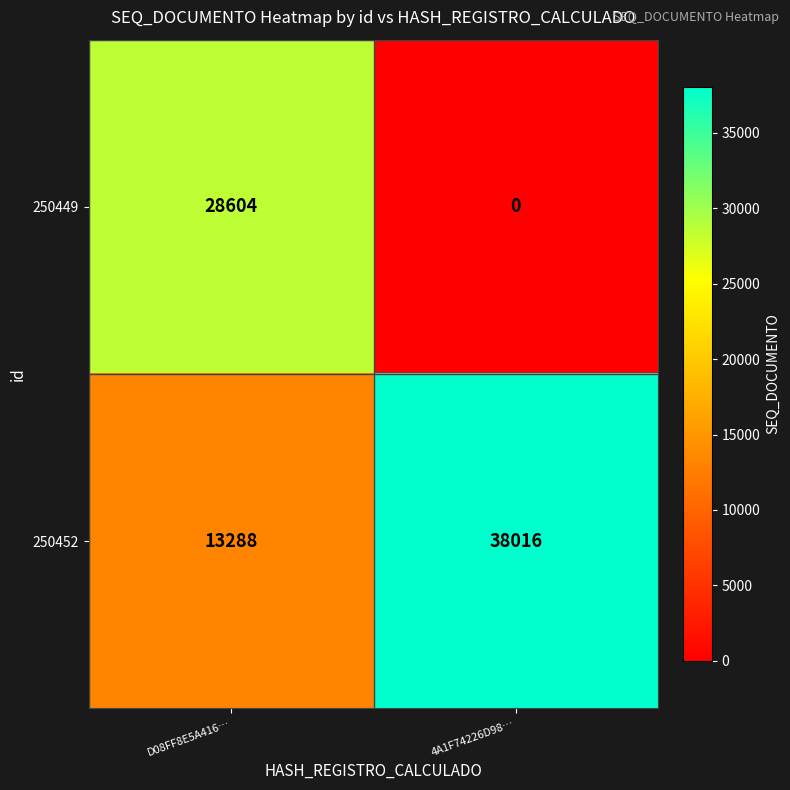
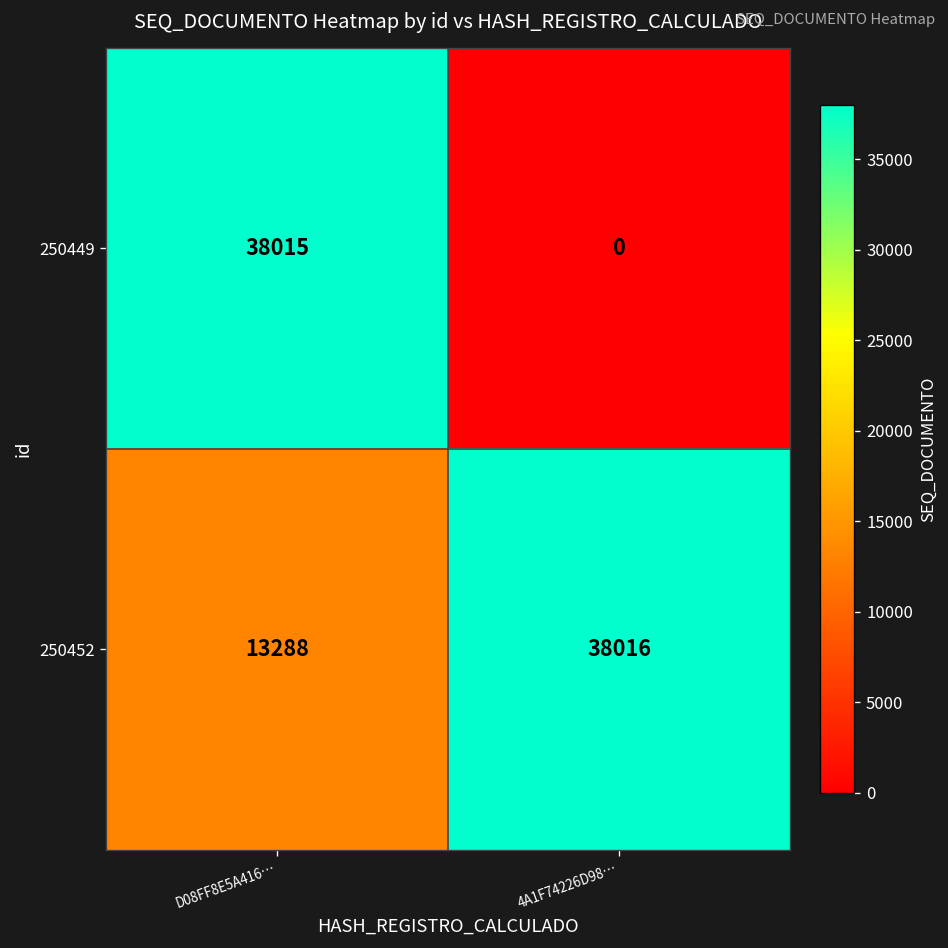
  {
    "250449": {
-     "D08FF8E5A416…": 28604,
+     "D08FF8E5A416…": 38015,
      "4A1F74226D98…": 0
    },
    "250452": {
      "D08FF8E5A416…": 13288,
      "4A1F74226D98…": 38016
    }
  }
